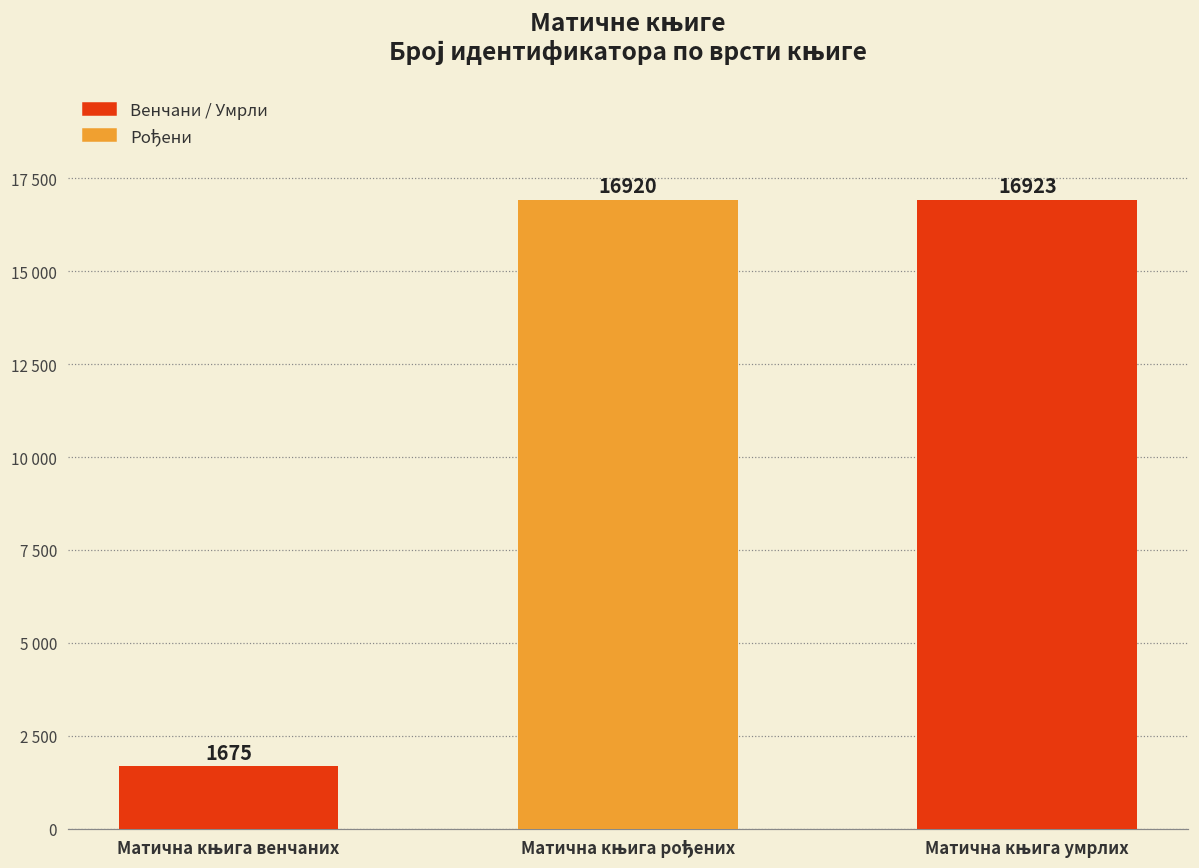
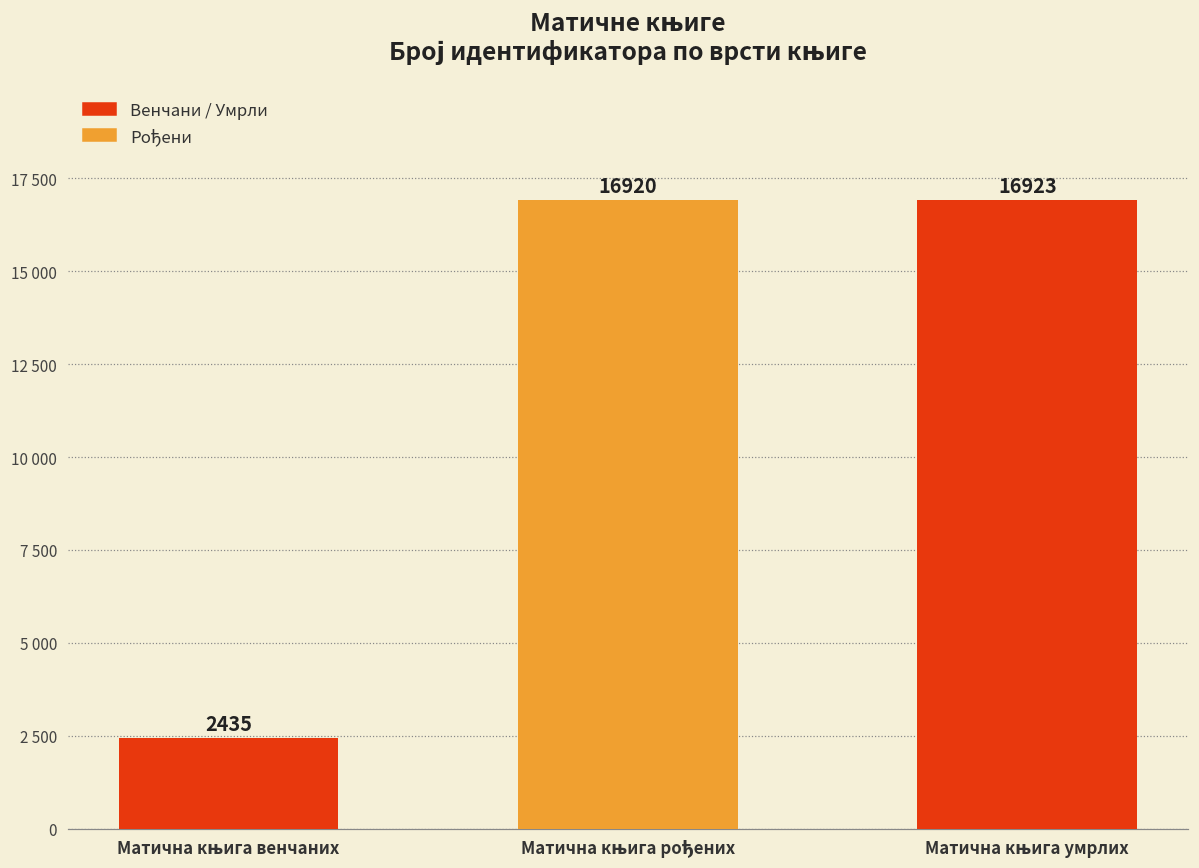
  {
-   "Матична књига венчаних": 1675,
+   "Матична књига венчаних": 2435,
    "Матична књига рођених": 16920,
    "Матична књига умрлих": 16923
  }
